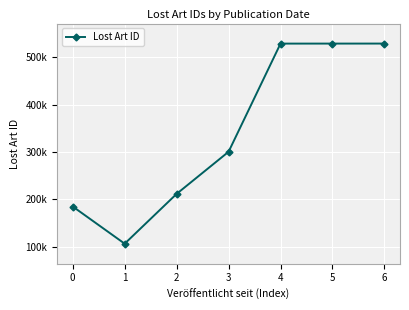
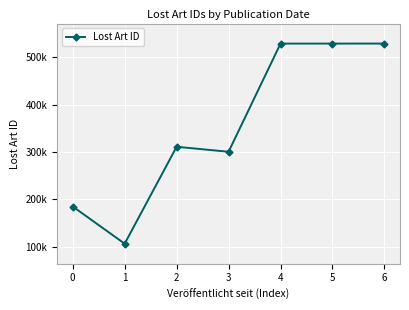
  {
    "0": 190000,
    "1": 110000,
-   "2": 210000,
+   "2": 310000,
    "3": 300000,
    "4": 530000,
    "5": 530000,
    "6": 530000
  }
